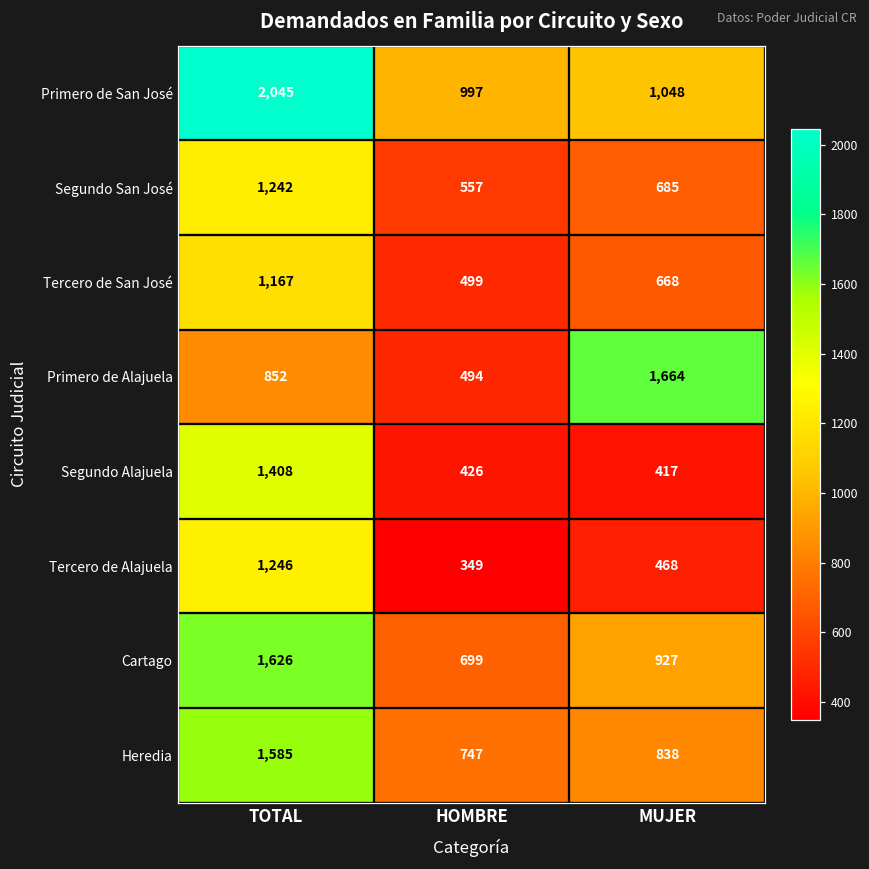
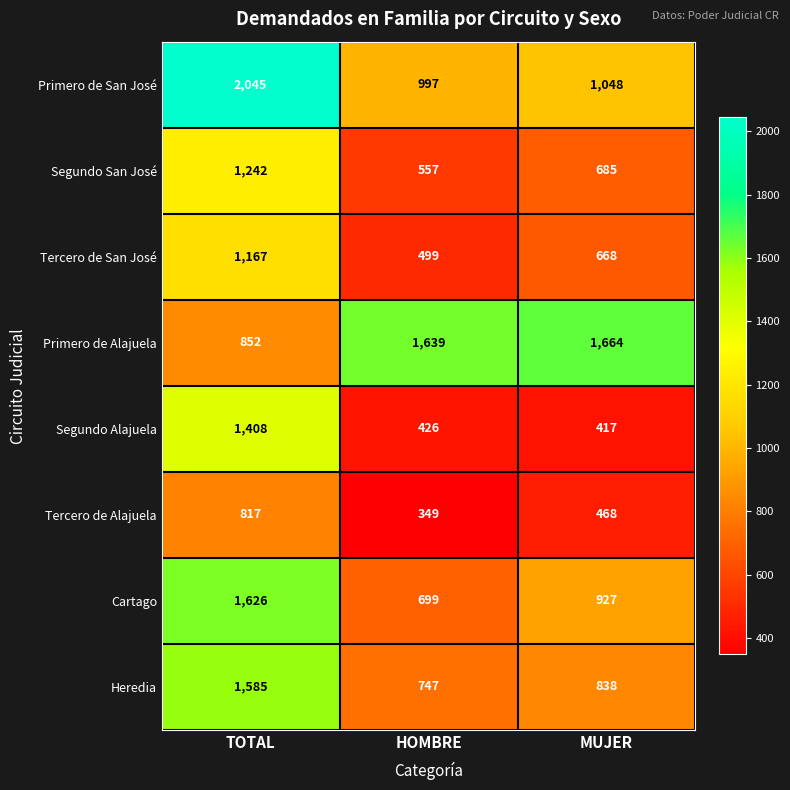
  {
    "Primero de San José": {
      "TOTAL": "2,045",
      "HOMBRE": "997",
      "MUJER": "1,048"
    },
    "Segundo San José": {
      "TOTAL": "1,242",
      "HOMBRE": "557",
      "MUJER": "685"
    },
    "Tercero de San José": {
      "TOTAL": "1,167",
      "HOMBRE": "499",
      "MUJER": "668"
    },
    "Primero de Alajuela": {
      "TOTAL": "852",
-     "HOMBRE": "494",
+     "HOMBRE": "1,639",
      "MUJER": "1,664"
    },
    "Segundo Alajuela": {
      "TOTAL": "1,408",
      "HOMBRE": "426",
      "MUJER": "417"
    },
    "Tercero de Alajuela": {
-     "TOTAL": "1,246",
+     "TOTAL": "817",
      "HOMBRE": "349",
      "MUJER": "468"
    },
    "Cartago": {
      "TOTAL": "1,626",
      "HOMBRE": "699",
      "MUJER": "927"
    },
    "Heredia": {
      "TOTAL": "1,585",
      "HOMBRE": "747",
      "MUJER": "838"
    }
  }
